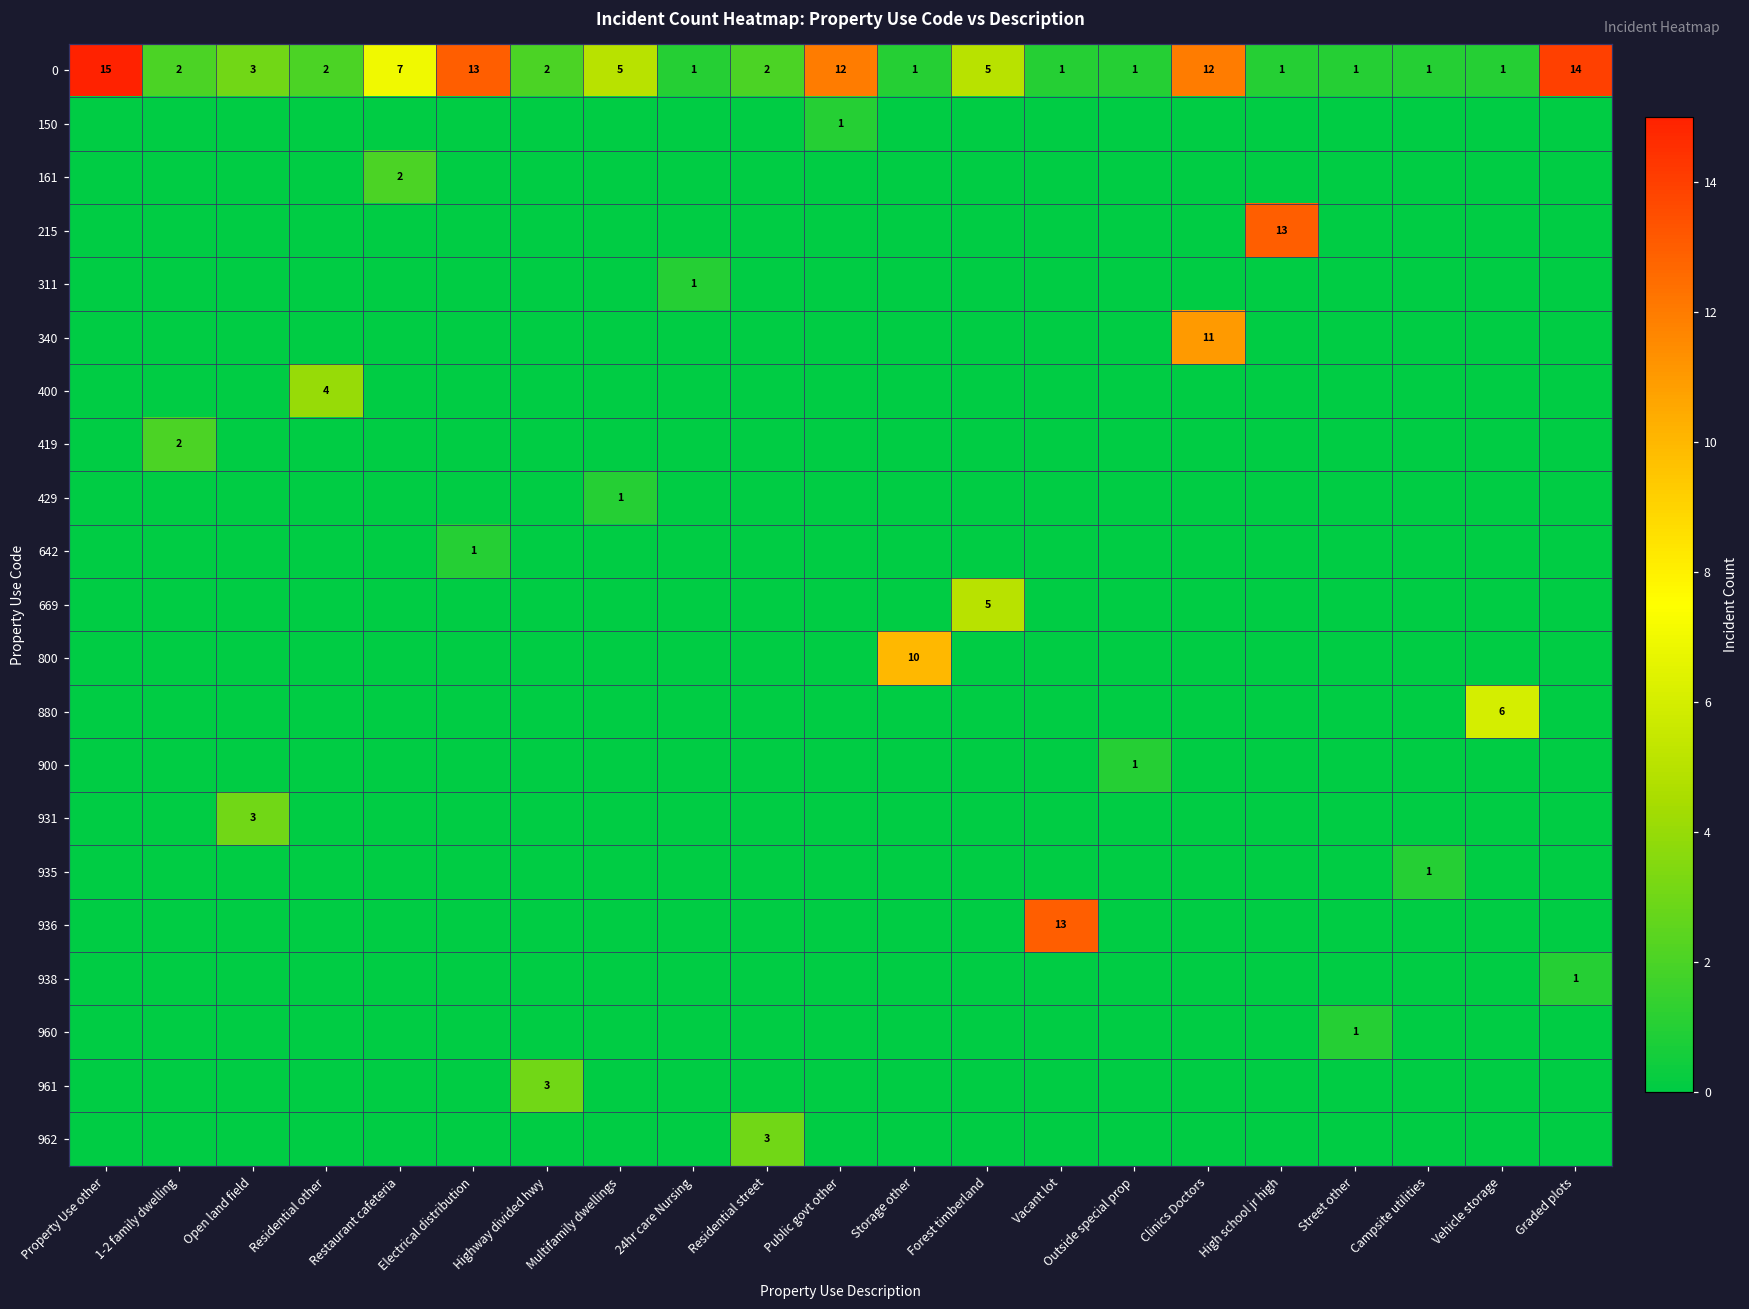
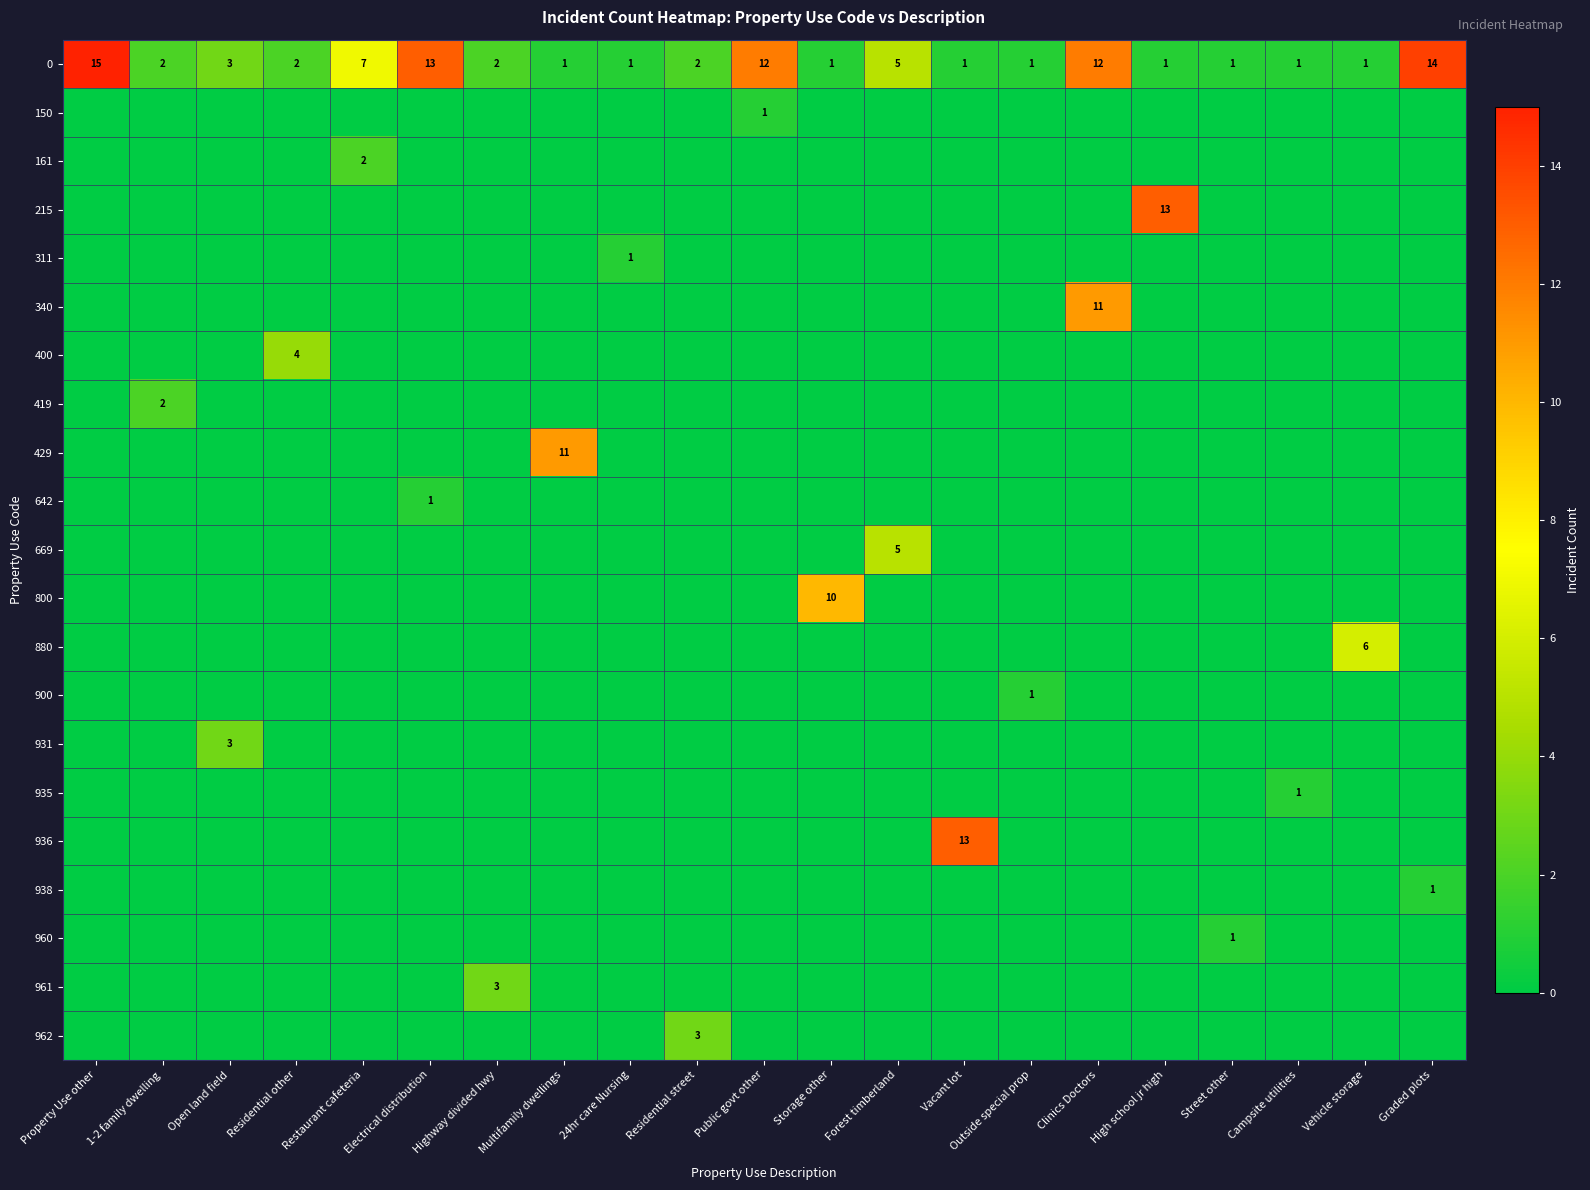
  {
    "0": {
      "Property Use other": 15,
      "1-2 family dwelling": 2,
      "Open land field": 3,
      "Residential other": 2,
      "Restaurant cafeteria": 7,
      "Electrical distribution": 13,
      "Highway divided hwy": 2,
-     "Multifamily dwellings": 5,
+     "Multifamily dwellings": 1,
      "24hr care Nursing": 1,
      "Residential street": 2,
      "Public govt other": 12,
      "Storage other": 1,
      "Forest timberland": 5,
      "Vacant lot": 1,
      "Outside special prop": 1,
      "Clinics Doctors": 12,
      "High school jr high": 1,
      "Street other": 1,
      "Campsite utilities": 1,
      "Vehicle storage": 1,
      "Graded plots": 14
    },
    "150": {
      "Public govt other": 1
    },
    "161": {
      "Restaurant cafeteria": 2
    },
    "215": {
      "High school jr high": 13
    },
    "311": {
      "24hr care Nursing": 1
    },
    "340": {
      "Clinics Doctors": 11
    },
    "400": {
      "Residential other": 4
    },
    "419": {
      "1-2 family dwelling": 2
    },
    "429": {
-     "Multifamily dwellings": 1
+     "Multifamily dwellings": 11
    },
    "642": {
      "Electrical distribution": 1
    },
    "669": {
      "Forest timberland": 5
    },
    "800": {
      "Storage other": 10
    },
    "880": {
      "Vehicle storage": 6
    },
    "900": {
      "Outside special prop": 1
    },
    "931": {
      "Open land field": 3
    },
    "935": {
      "Campsite utilities": 1
    },
    "936": {
      "Vacant lot": 13
    },
    "938": {
      "Graded plots": 1
    },
    "960": {
      "Street other": 1
    },
    "961": {
      "Highway divided hwy": 3
    },
    "962": {
      "Residential street": 3
    }
  }
